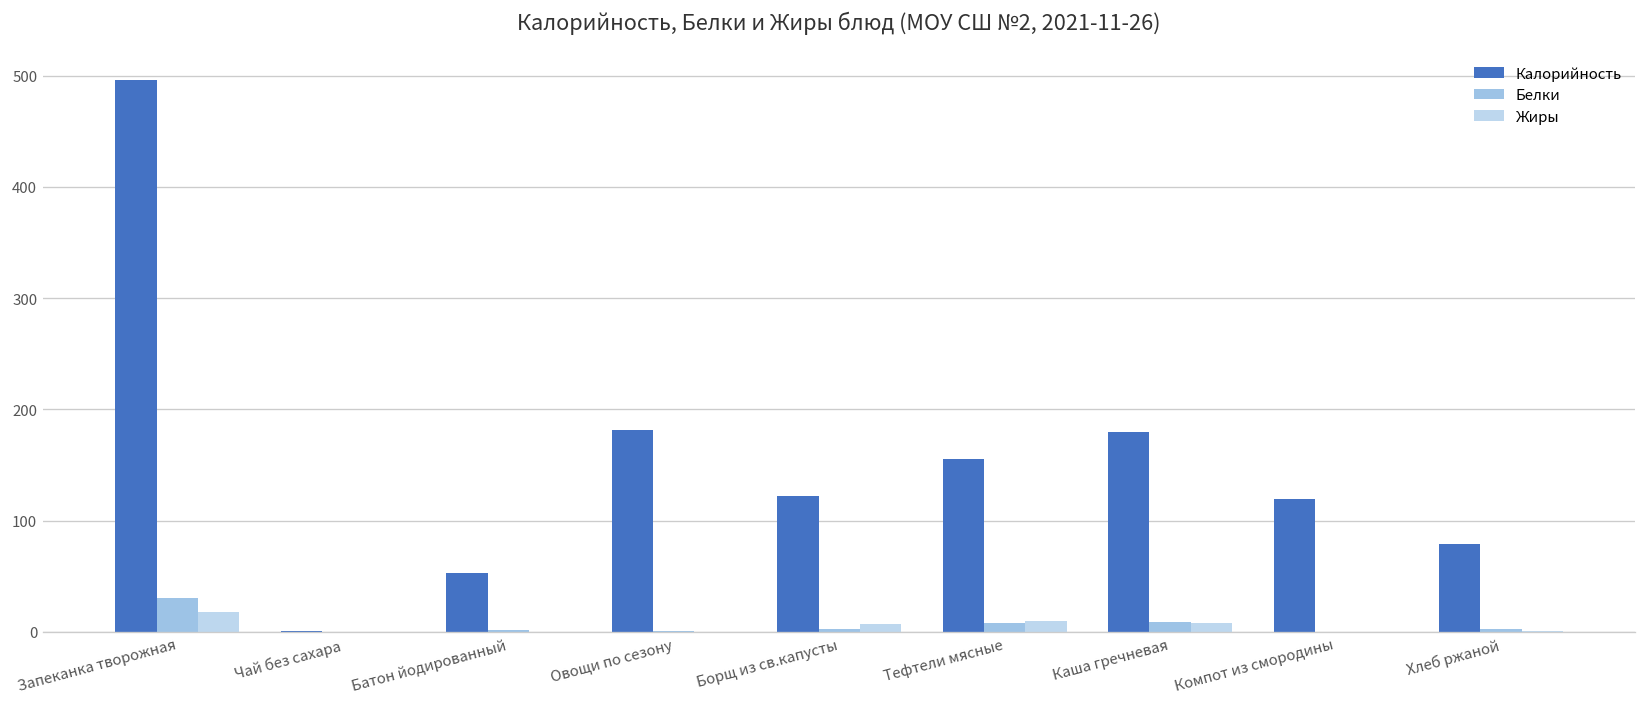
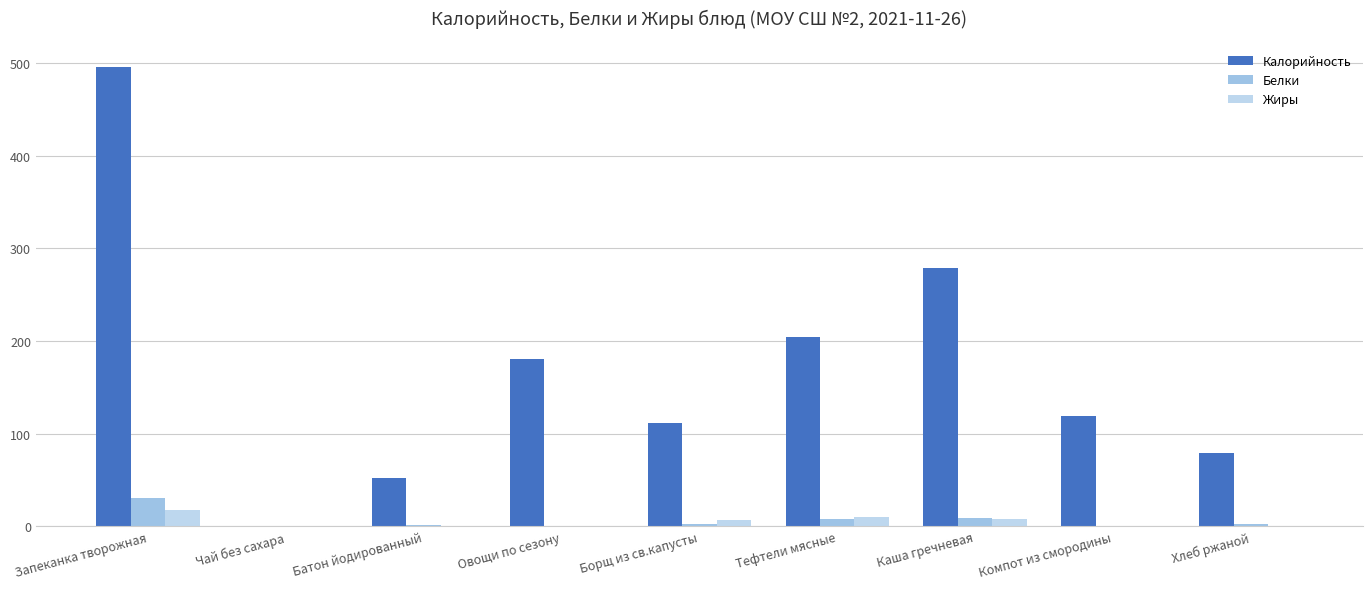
  {
    "Калорийность": {
      "Запеканка творожная": 500,
      "Батон йодированный": 50,
      "Овощи по сезону": 180,
-     "Борщ из св.капусты": 120,
-     "Тефтели мясные": 150,
-     "Каша гречневая": 180,
+     "Борщ из св.капусты": 110,
+     "Тефтели мясные": 200,
+     "Каша гречневая": 280,
      "Компот из смородины": 120,
      "Хлеб ржаной": 80
    }
  }
